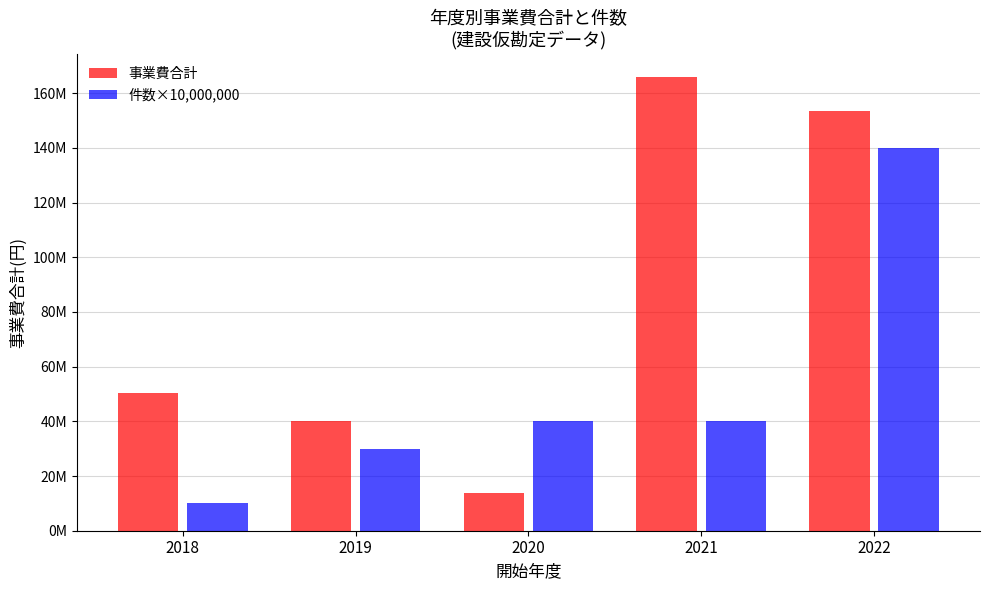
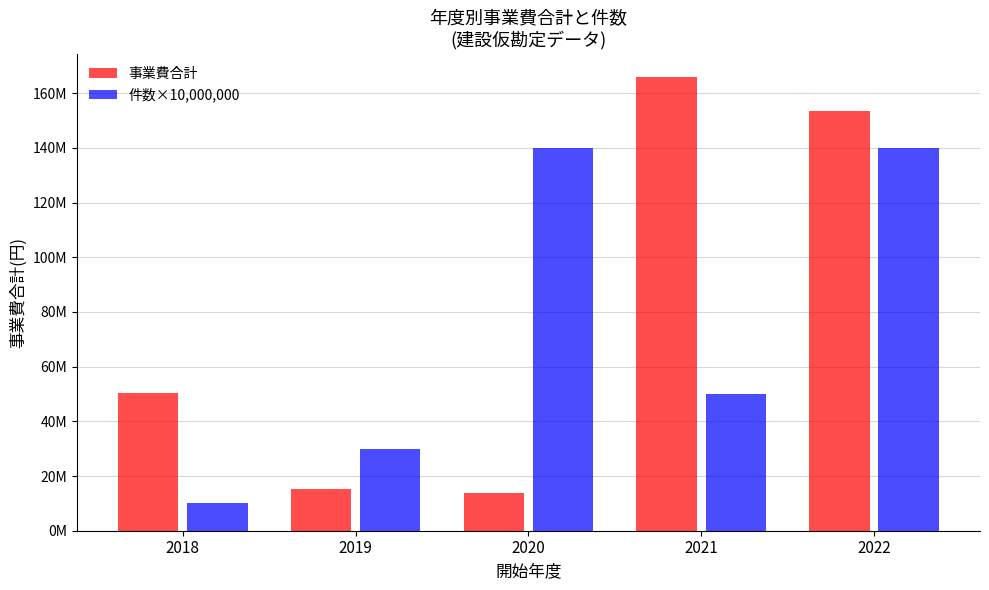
  {
    "事業費合計": {
      "2018": 50000000,
-     "2019": 40000000,
+     "2019": 15000000,
      "2020": 14000000,
      "2021": 166000000,
      "2022": 153000000
    },
    "件数×10,000,000": {
      "2018": 10000000,
      "2019": 30000000,
-     "2020": 40000000,
-     "2021": 40000000,
+     "2020": 140000000,
+     "2021": 50000000,
      "2022": 140000000
    }
  }
